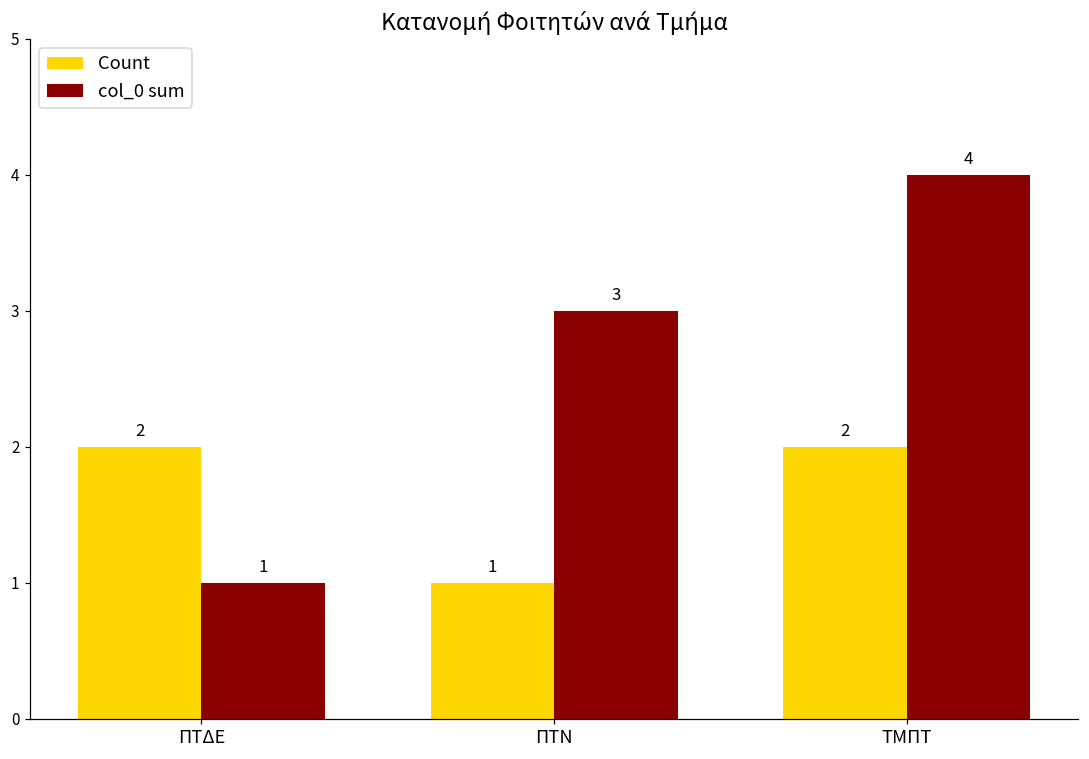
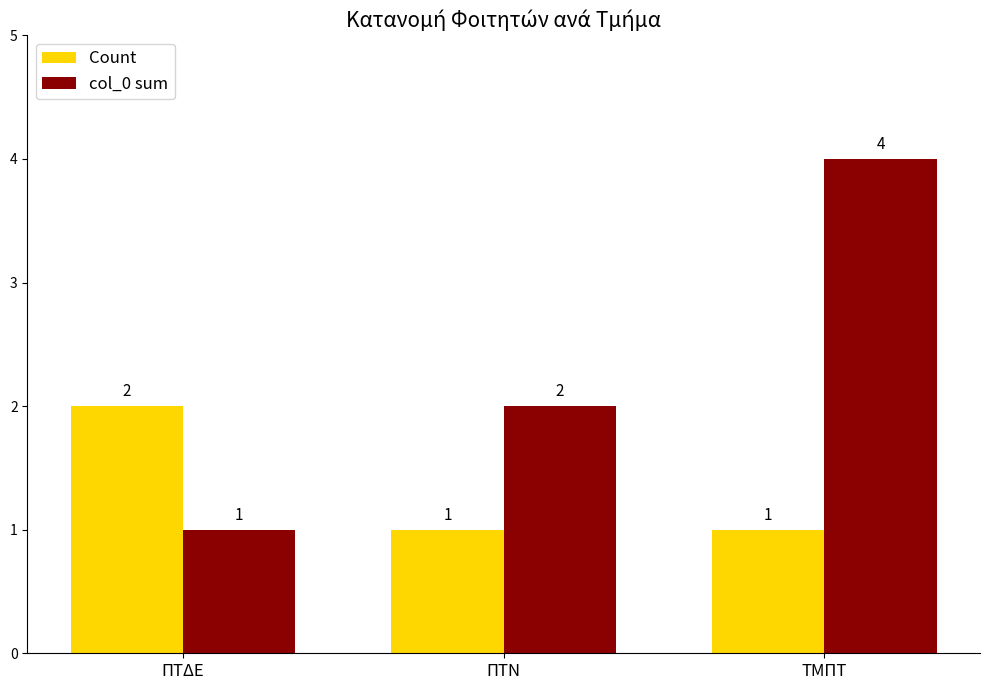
  {
    "Count": {
      "ΠΤΔΕ": 2,
      "ΠΤΝ": 1,
-     "ΤΜΠΤ": 2
+     "ΤΜΠΤ": 1
    },
    "col_0 sum": {
      "ΠΤΔΕ": 1,
-     "ΠΤΝ": 3,
+     "ΠΤΝ": 2,
      "ΤΜΠΤ": 4
    }
  }
